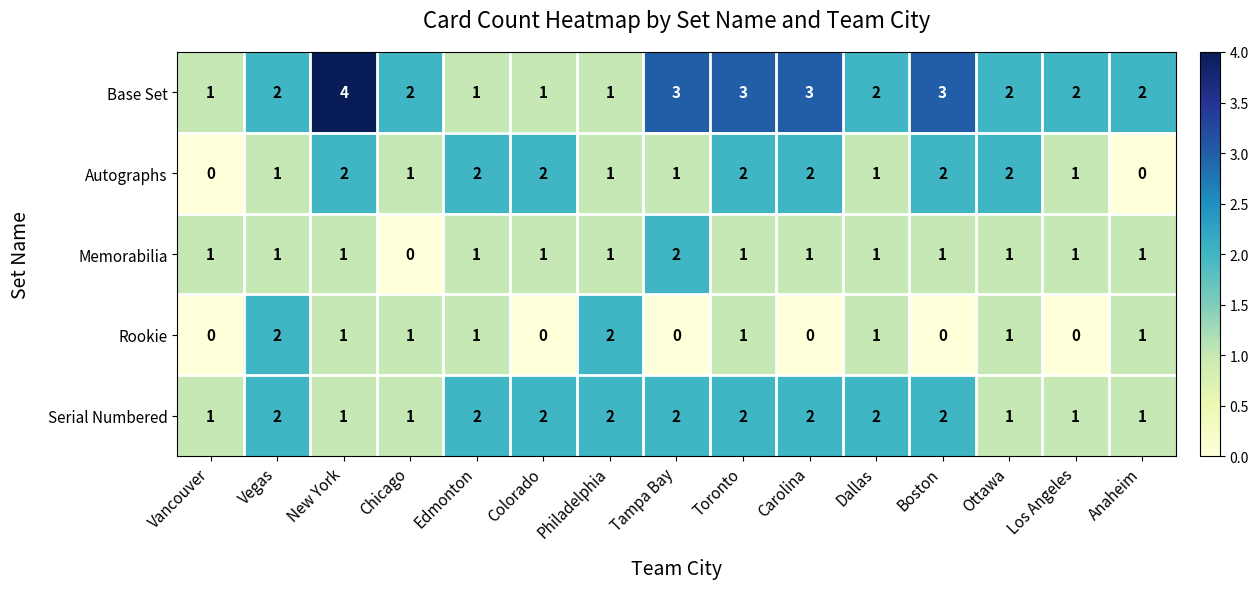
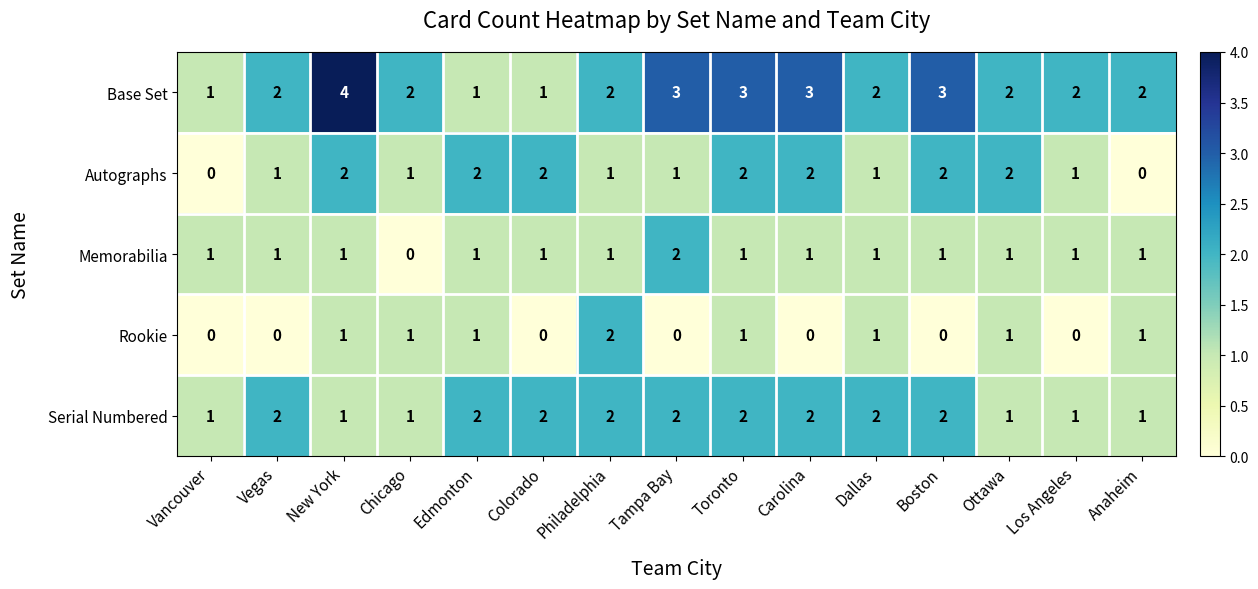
  {
    "Base Set": {
      "Vancouver": 1,
      "Vegas": 2,
      "New York": 4,
      "Chicago": 2,
      "Edmonton": 1,
      "Colorado": 1,
-     "Philadelphia": 1,
+     "Philadelphia": 2,
      "Tampa Bay": 3,
      "Toronto": 3,
      "Carolina": 3,
      "Dallas": 2,
      "Boston": 3,
      "Ottawa": 2,
      "Los Angeles": 2,
      "Anaheim": 2
    },
    "Autographs": {
      "Vancouver": 0,
      "Vegas": 1,
      "New York": 2,
      "Chicago": 1,
      "Edmonton": 2,
      "Colorado": 2,
      "Philadelphia": 1,
      "Tampa Bay": 1,
      "Toronto": 2,
      "Carolina": 2,
      "Dallas": 1,
      "Boston": 2,
      "Ottawa": 2,
      "Los Angeles": 1,
      "Anaheim": 0
    },
    "Memorabilia": {
      "Vancouver": 1,
      "Vegas": 1,
      "New York": 1,
      "Chicago": 0,
      "Edmonton": 1,
      "Colorado": 1,
      "Philadelphia": 1,
      "Tampa Bay": 2,
      "Toronto": 1,
      "Carolina": 1,
      "Dallas": 1,
      "Boston": 1,
      "Ottawa": 1,
      "Los Angeles": 1,
      "Anaheim": 1
    },
    "Rookie": {
      "Vancouver": 0,
-     "Vegas": 2,
+     "Vegas": 0,
      "New York": 1,
      "Chicago": 1,
      "Edmonton": 1,
      "Colorado": 0,
      "Philadelphia": 2,
      "Tampa Bay": 0,
      "Toronto": 1,
      "Carolina": 0,
      "Dallas": 1,
      "Boston": 0,
      "Ottawa": 1,
      "Los Angeles": 0,
      "Anaheim": 1
    },
    "Serial Numbered": {
      "Vancouver": 1,
      "Vegas": 2,
      "New York": 1,
      "Chicago": 1,
      "Edmonton": 2,
      "Colorado": 2,
      "Philadelphia": 2,
      "Tampa Bay": 2,
      "Toronto": 2,
      "Carolina": 2,
      "Dallas": 2,
      "Boston": 2,
      "Ottawa": 1,
      "Los Angeles": 1,
      "Anaheim": 1
    }
  }
